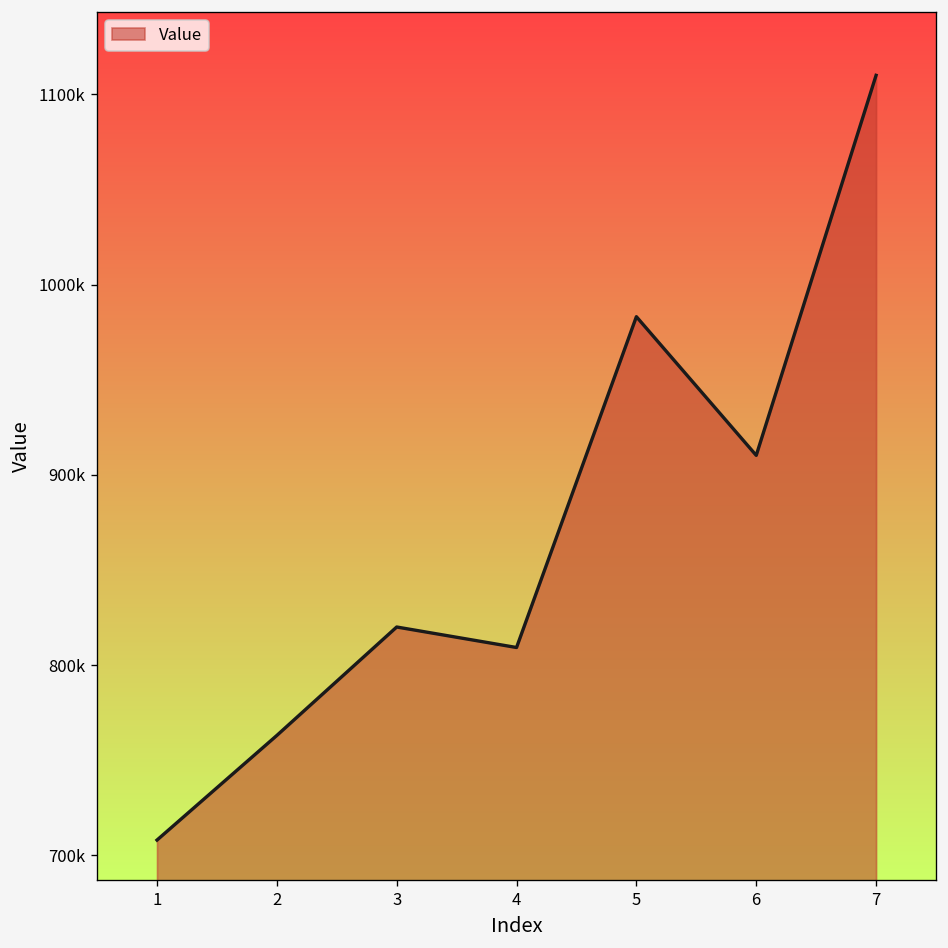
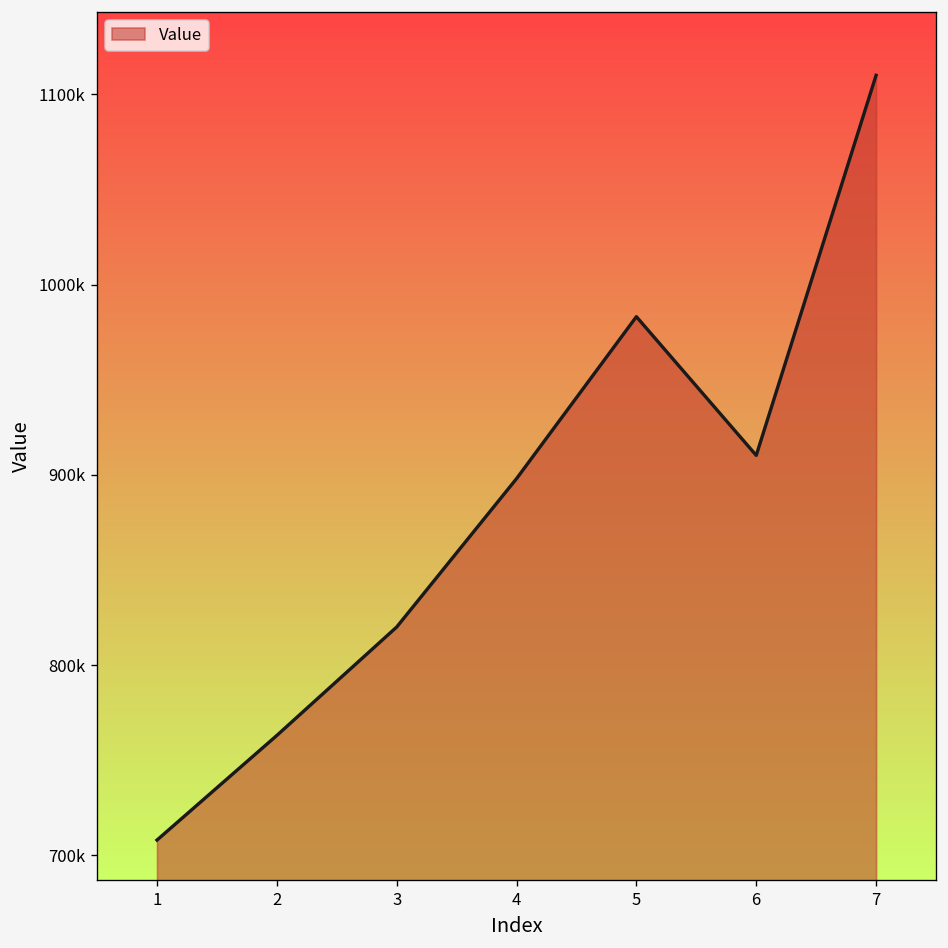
  {
    "1": 708000,
    "2": 763000,
    "3": 820000,
-   "4": 809000,
+   "4": 898000,
    "5": 983000,
    "6": 910000,
    "7": 1110000
  }
